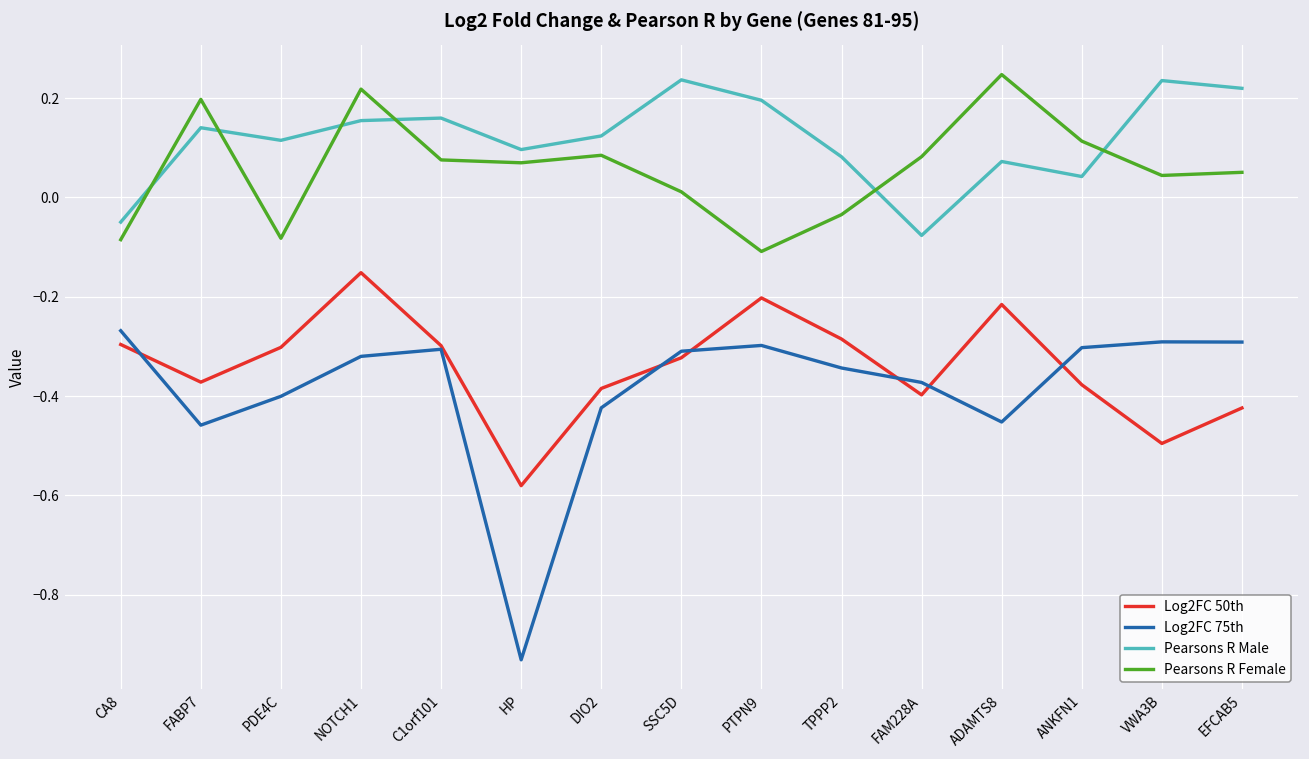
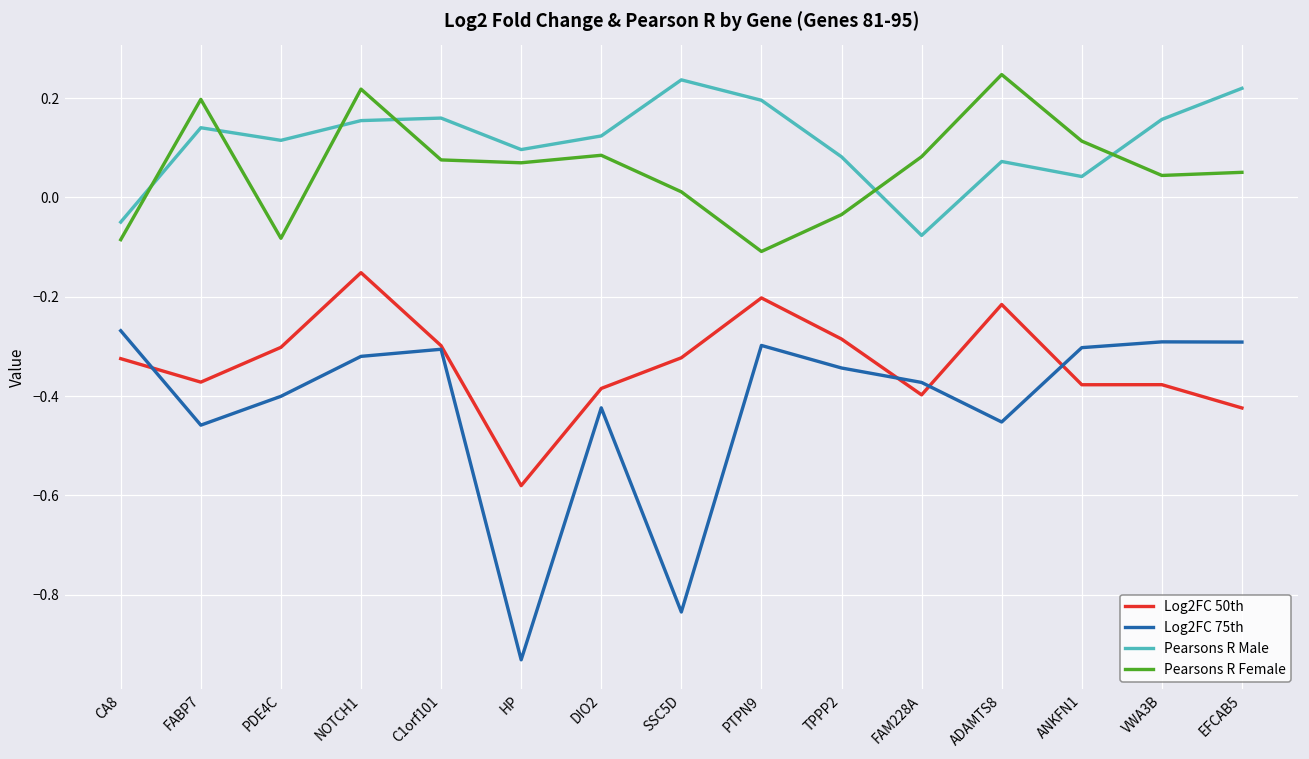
  {
    "Log2FC 50th": {
-     "CA8": -0.30,
+     "CA8": -0.32,
      "FABP7": -0.37,
      "PDE4C": -0.30,
      "NOTCH1": -0.15,
      "C1orf101": -0.30,
      "HP": -0.58,
      "DIO2": -0.38,
      "SSC5D": -0.32,
      "PTPN9": -0.20,
      "TPPP2": -0.29,
      "FAM228A": -0.40,
      "ADAMTS8": -0.22,
      "ANKFN1": -0.38,
-     "VWA3B": -0.50,
+     "VWA3B": -0.38,
      "EFCAB5": -0.42
    },
    "Log2FC 75th": {
      "CA8": -0.27,
      "FABP7": -0.46,
      "PDE4C": -0.40,
      "NOTCH1": -0.32,
      "C1orf101": -0.31,
      "HP": -0.93,
      "DIO2": -0.42,
-     "SSC5D": -0.31,
+     "SSC5D": -0.83,
      "PTPN9": -0.30,
      "TPPP2": -0.34,
      "FAM228A": -0.37,
      "ADAMTS8": -0.45,
      "ANKFN1": -0.30,
      "VWA3B": -0.29,
      "EFCAB5": -0.29
    },
    "Pearsons R Male": {
      "CA8": -0.05,
      "FABP7": 0.14,
      "PDE4C": 0.11,
      "NOTCH1": 0.15,
      "C1orf101": 0.16,
      "HP": 0.10,
      "DIO2": 0.12,
      "SSC5D": 0.24,
      "PTPN9": 0.20,
      "TPPP2": 0.08,
      "FAM228A": -0.08,
      "ADAMTS8": 0.07,
      "ANKFN1": 0.04,
-     "VWA3B": 0.24,
+     "VWA3B": 0.16,
      "EFCAB5": 0.22
    },
    "Pearsons R Female": {
      "CA8": -0.09,
      "FABP7": 0.20,
      "PDE4C": -0.08,
      "NOTCH1": 0.22,
      "C1orf101": 0.08,
      "HP": 0.07,
      "DIO2": 0.08,
      "SSC5D": 0.01,
      "PTPN9": -0.11,
      "TPPP2": -0.03,
      "FAM228A": 0.08,
      "ADAMTS8": 0.25,
      "ANKFN1": 0.11,
      "VWA3B": 0.04,
      "EFCAB5": 0.05
    }
  }
